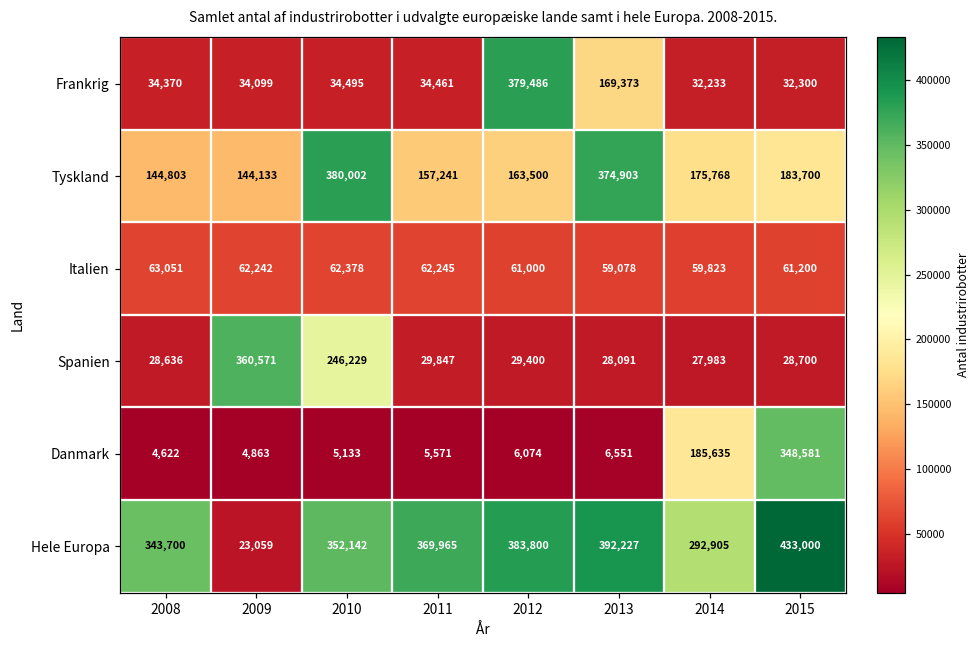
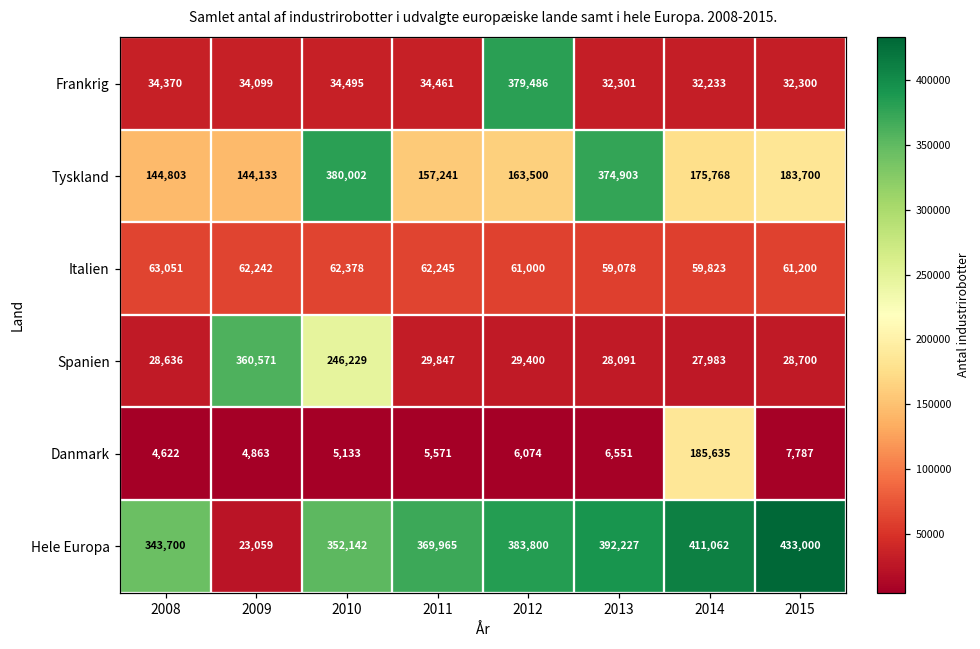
  {
    "Frankrig": {
      "2008": "34,370",
      "2009": "34,099",
      "2010": "34,495",
      "2011": "34,461",
      "2012": "379,486",
-     "2013": "169,373",
+     "2013": "32,301",
      "2014": "32,233",
      "2015": "32,300"
    },
    "Tyskland": {
      "2008": "144,803",
      "2009": "144,133",
      "2010": "380,002",
      "2011": "157,241",
      "2012": "163,500",
      "2013": "374,903",
      "2014": "175,768",
      "2015": "183,700"
    },
    "Italien": {
      "2008": "63,051",
      "2009": "62,242",
      "2010": "62,378",
      "2011": "62,245",
      "2012": "61,000",
      "2013": "59,078",
      "2014": "59,823",
      "2015": "61,200"
    },
    "Spanien": {
      "2008": "28,636",
      "2009": "360,571",
      "2010": "246,229",
      "2011": "29,847",
      "2012": "29,400",
      "2013": "28,091",
      "2014": "27,983",
      "2015": "28,700"
    },
    "Danmark": {
      "2008": "4,622",
      "2009": "4,863",
      "2010": "5,133",
      "2011": "5,571",
      "2012": "6,074",
      "2013": "6,551",
      "2014": "185,635",
-     "2015": "348,581"
+     "2015": "7,787"
    },
    "Hele Europa": {
      "2008": "343,700",
      "2009": "23,059",
      "2010": "352,142",
      "2011": "369,965",
      "2012": "383,800",
      "2013": "392,227",
-     "2014": "292,905",
+     "2014": "411,062",
      "2015": "433,000"
    }
  }
